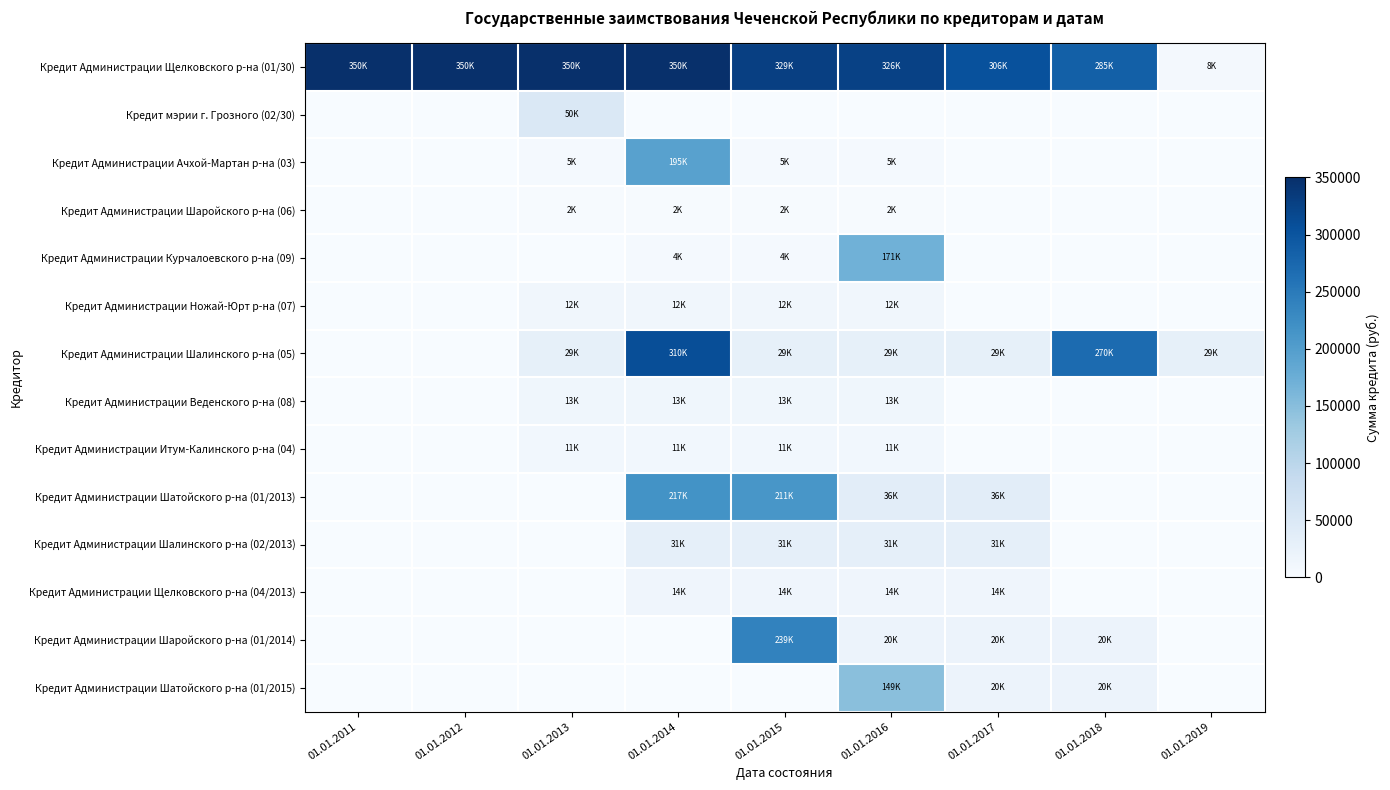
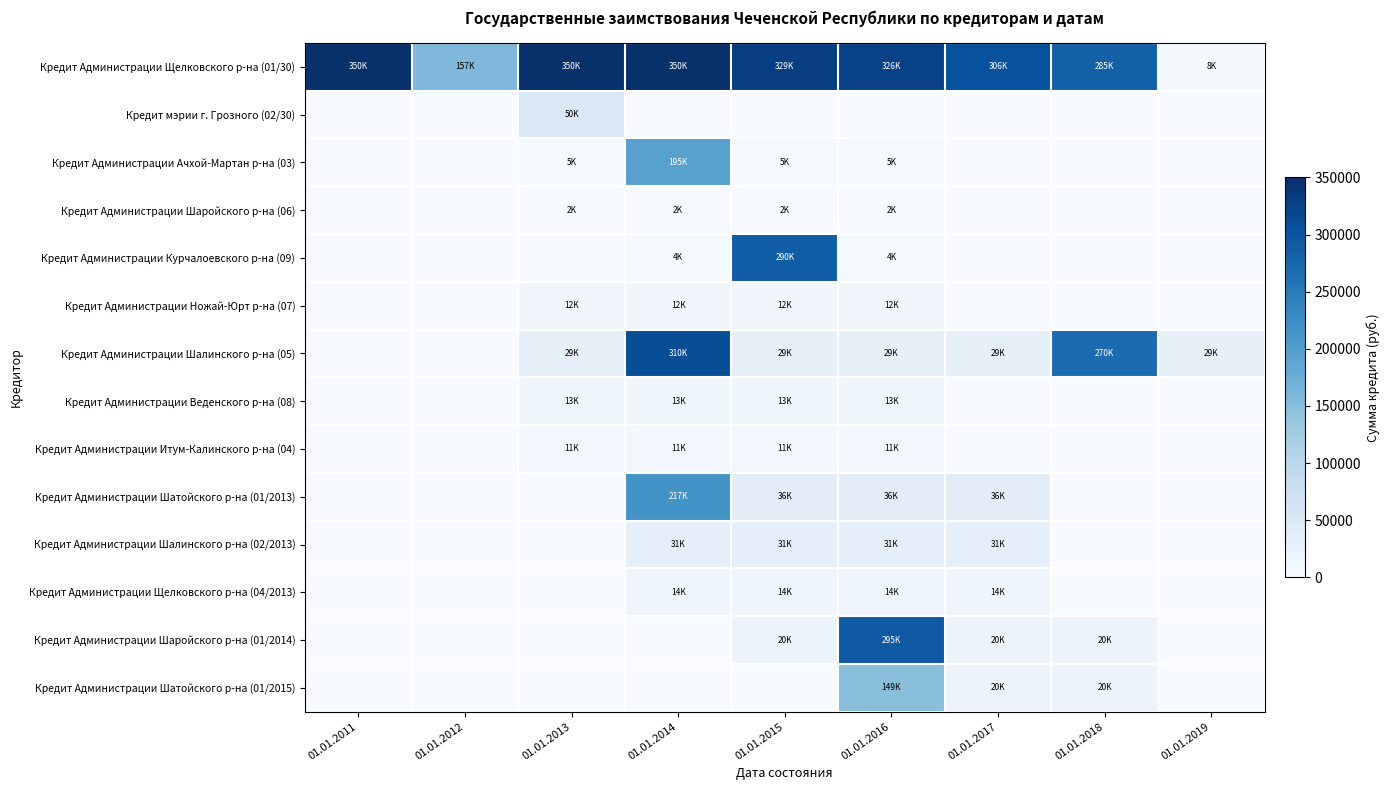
  {
    "Кредит Администрации Щелковского р-на (01/30)": {
      "01.01.2011": "350K",
-     "01.01.2012": "350K",
+     "01.01.2012": "157K",
      "01.01.2013": "350K",
      "01.01.2014": "350K",
      "01.01.2015": "329K",
      "01.01.2016": "326K",
      "01.01.2017": "306K",
      "01.01.2018": "285K",
      "01.01.2019": "8K"
    },
    "Кредит мэрии г. Грозного (02/30)": {
      "01.01.2013": "50K"
    },
    "Кредит Администрации Ачхой-Мартан р-на (03)": {
      "01.01.2013": "5K",
      "01.01.2014": "195K",
      "01.01.2015": "5K",
      "01.01.2016": "5K"
    },
    "Кредит Администрации Шаройского р-на (06)": {
      "01.01.2013": "2K",
      "01.01.2014": "2K",
      "01.01.2015": "2K",
      "01.01.2016": "2K"
    },
    "Кредит Администрации Курчалоевского р-на (09)": {
      "01.01.2014": "4K",
-     "01.01.2015": "4K",
-     "01.01.2016": "171K"
+     "01.01.2015": "290K",
+     "01.01.2016": "4K"
    },
    "Кредит Администрации Ножай-Юрт р-на (07)": {
      "01.01.2013": "12K",
      "01.01.2014": "12K",
      "01.01.2015": "12K",
      "01.01.2016": "12K"
    },
    "Кредит Администрации Шалинского р-на (05)": {
      "01.01.2013": "29K",
      "01.01.2014": "310K",
      "01.01.2015": "29K",
      "01.01.2016": "29K",
      "01.01.2017": "29K",
      "01.01.2018": "270K",
      "01.01.2019": "29K"
    },
    "Кредит Администрации Веденского р-на (08)": {
      "01.01.2013": "13K",
      "01.01.2014": "13K",
      "01.01.2015": "13K",
      "01.01.2016": "13K"
    },
    "Кредит Администрации Итум-Калинского р-на (04)": {
      "01.01.2013": "11K",
      "01.01.2014": "11K",
      "01.01.2015": "11K",
      "01.01.2016": "11K"
    },
    "Кредит Администрации Шатойского р-на (01/2013)": {
      "01.01.2014": "217K",
-     "01.01.2015": "211K",
+     "01.01.2015": "36K",
      "01.01.2016": "36K",
      "01.01.2017": "36K"
    },
    "Кредит Администрации Шалинского р-на (02/2013)": {
      "01.01.2014": "31K",
      "01.01.2015": "31K",
      "01.01.2016": "31K",
      "01.01.2017": "31K"
    },
    "Кредит Администрации Щелковского р-на (04/2013)": {
      "01.01.2014": "14K",
      "01.01.2015": "14K",
      "01.01.2016": "14K",
      "01.01.2017": "14K"
    },
    "Кредит Администрации Шаройского р-на (01/2014)": {
-     "01.01.2015": "239K",
-     "01.01.2016": "20K",
+     "01.01.2015": "20K",
+     "01.01.2016": "295K",
      "01.01.2017": "20K",
      "01.01.2018": "20K"
    },
    "Кредит Администрации Шатойского р-на (01/2015)": {
      "01.01.2016": "149K",
      "01.01.2017": "20K",
      "01.01.2018": "20K"
    }
  }
